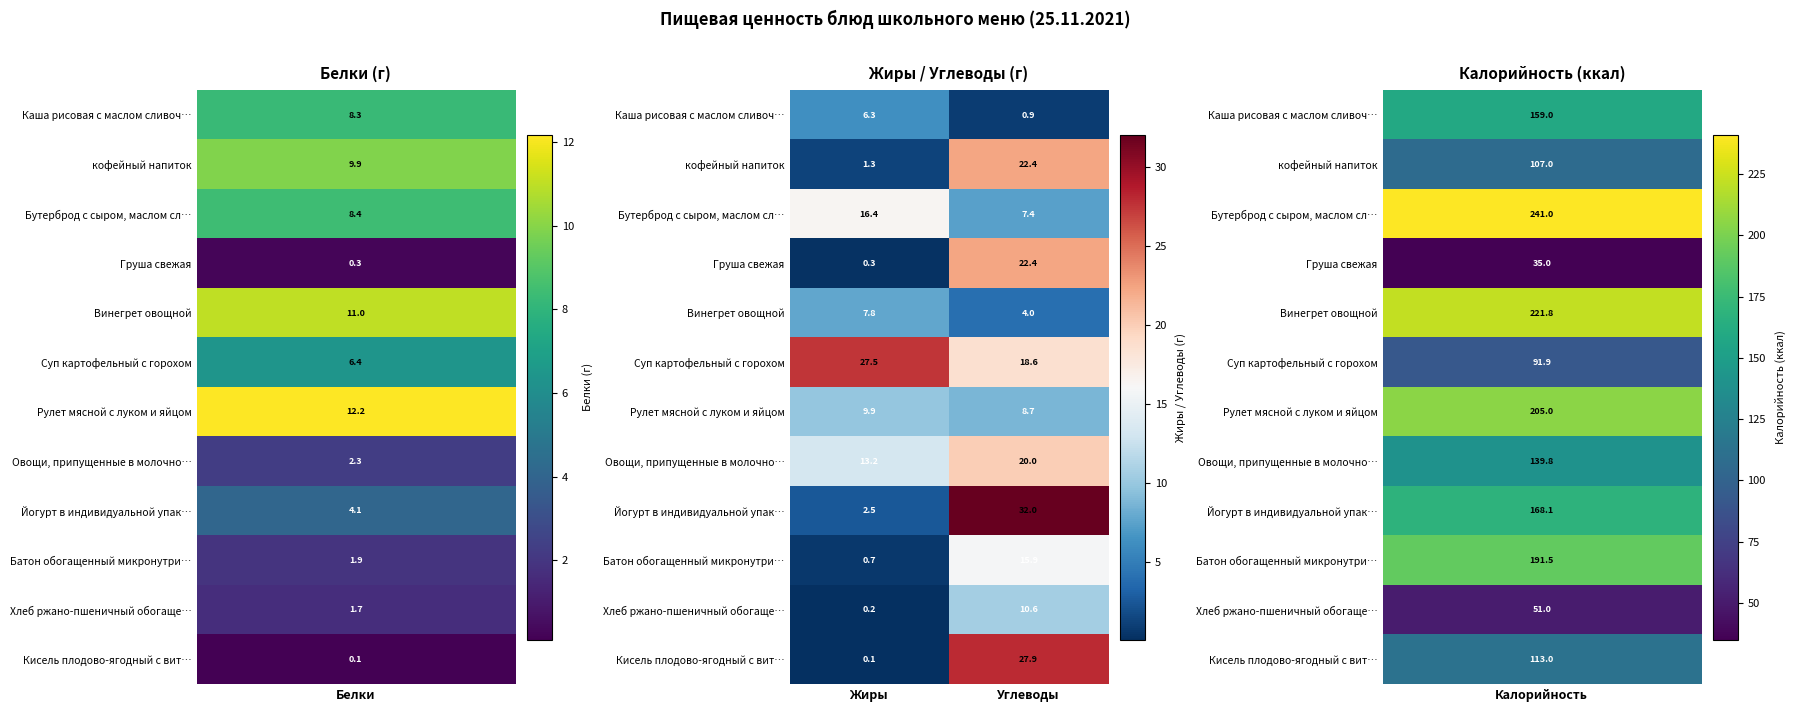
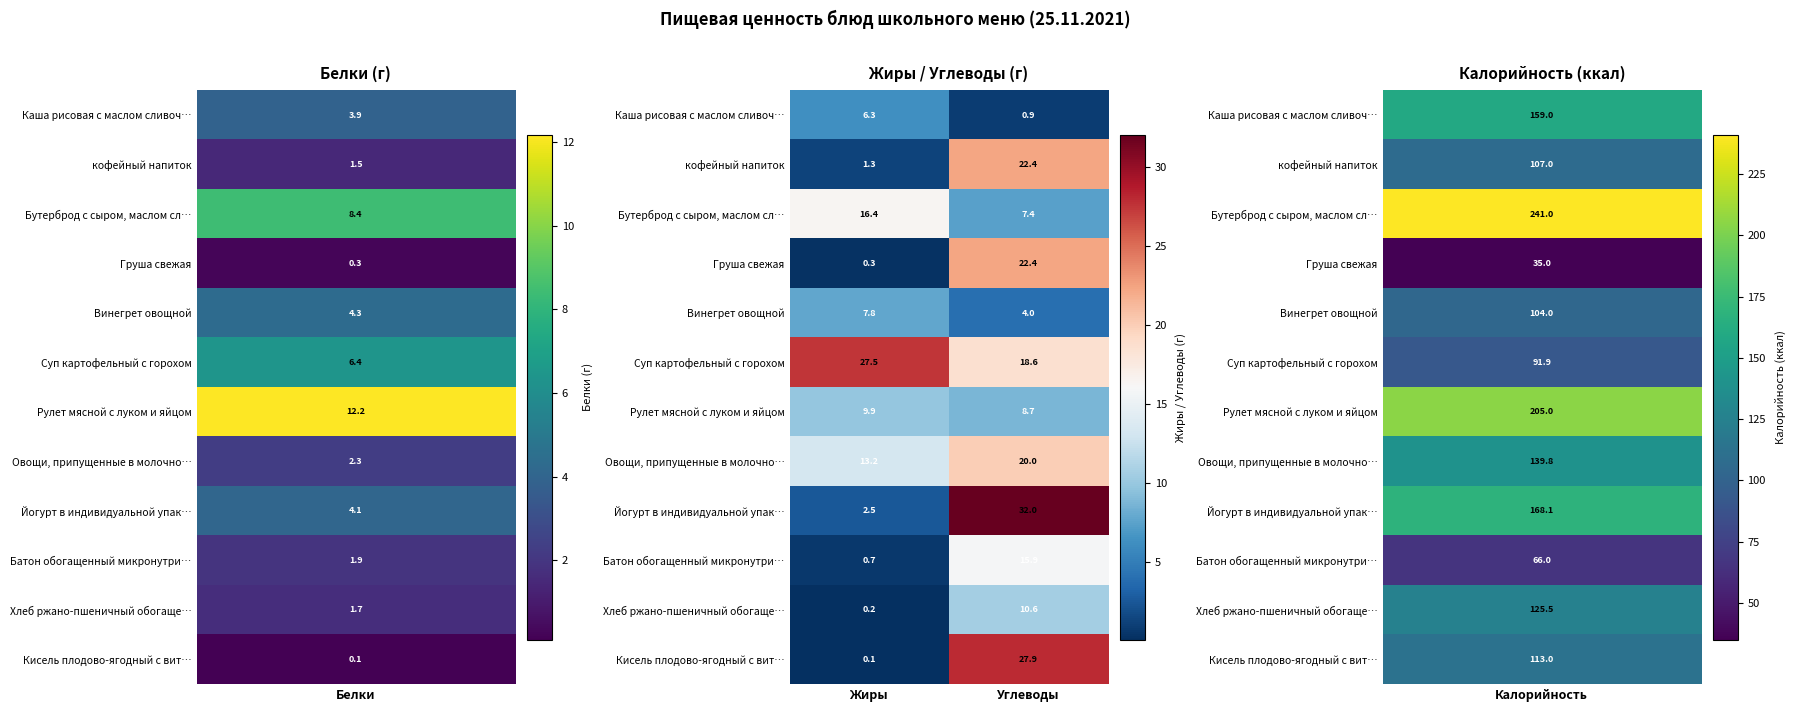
  {
    "Белки (г)": {
      "Каша рисовая с маслом сливоч…": {
-       "Белки": 8.3
+       "Белки": 3.9
      },
      "кофейный напиток": {
-       "Белки": 9.9
+       "Белки": 1.5
      },
      "Бутерброд с сыром, маслом сл…": {
        "Белки": 8.4
      },
      "Груша свежая": {
        "Белки": 0.3
      },
      "Винегрет овощной": {
-       "Белки": 11.0
+       "Белки": 4.3
      },
      "Суп картофельный с горохом": {
        "Белки": 6.4
      },
      "Рулет мясной с луком и яйцом": {
        "Белки": 12.2
      },
      "Овощи, припущенные в молочно…": {
        "Белки": 2.3
      },
      "Йогурт в индивидуальной упак…": {
        "Белки": 4.1
      },
      "Батон обогащенный микронутри…": {
        "Белки": 1.9
      },
      "Хлеб ржано-пшеничный обогаще…": {
        "Белки": 1.7
      },
      "Кисель плодово-ягодный с вит…": {
        "Белки": 0.1
      }
    },
    "Жиры / Углеводы (г)": {
      "Каша рисовая с маслом сливоч…": {
        "Жиры": 6.3,
        "Углеводы": 0.9
      },
      "кофейный напиток": {
        "Жиры": 1.3,
        "Углеводы": 22.4
      },
      "Бутерброд с сыром, маслом сл…": {
        "Жиры": 16.4,
        "Углеводы": 7.4
      },
      "Груша свежая": {
        "Жиры": 0.3,
        "Углеводы": 22.4
      },
      "Винегрет овощной": {
        "Жиры": 7.8,
        "Углеводы": 4.0
      },
      "Суп картофельный с горохом": {
        "Жиры": 27.5,
        "Углеводы": 18.6
      },
      "Рулет мясной с луком и яйцом": {
        "Жиры": 9.9,
        "Углеводы": 8.7
      },
      "Овощи, припущенные в молочно…": {
        "Углеводы": 20.0
      },
      "Йогурт в индивидуальной упак…": {
        "Жиры": 2.5,
        "Углеводы": 32.0
      },
      "Батон обогащенный микронутри…": {
        "Жиры": 0.7
      },
      "Хлеб ржано-пшеничный обогаще…": {
        "Жиры": 0.2,
        "Углеводы": 10.6
      },
      "Кисель плодово-ягодный с вит…": {
        "Жиры": 0.1,
        "Углеводы": 27.9
      }
    },
    "Калорийность (ккал)": {
      "Каша рисовая с маслом сливоч…": {
        "Калорийность": 159.0
      },
      "кофейный напиток": {
        "Калорийность": 107.0
      },
      "Бутерброд с сыром, маслом сл…": {
        "Калорийность": 241.0
      },
      "Груша свежая": {
        "Калорийность": 35.0
      },
      "Винегрет овощной": {
-       "Калорийность": 221.8
+       "Калорийность": 104.0
      },
      "Суп картофельный с горохом": {
        "Калорийность": 91.9
      },
      "Рулет мясной с луком и яйцом": {
        "Калорийность": 205.0
      },
      "Овощи, припущенные в молочно…": {
        "Калорийность": 139.8
      },
      "Йогурт в индивидуальной упак…": {
        "Калорийность": 168.1
      },
      "Батон обогащенный микронутри…": {
-       "Калорийность": 191.5
+       "Калорийность": 66.0
      },
      "Хлеб ржано-пшеничный обогаще…": {
-       "Калорийность": 51.0
+       "Калорийность": 125.5
      },
      "Кисель плодово-ягодный с вит…": {
        "Калорийность": 113.0
      }
    }
  }
